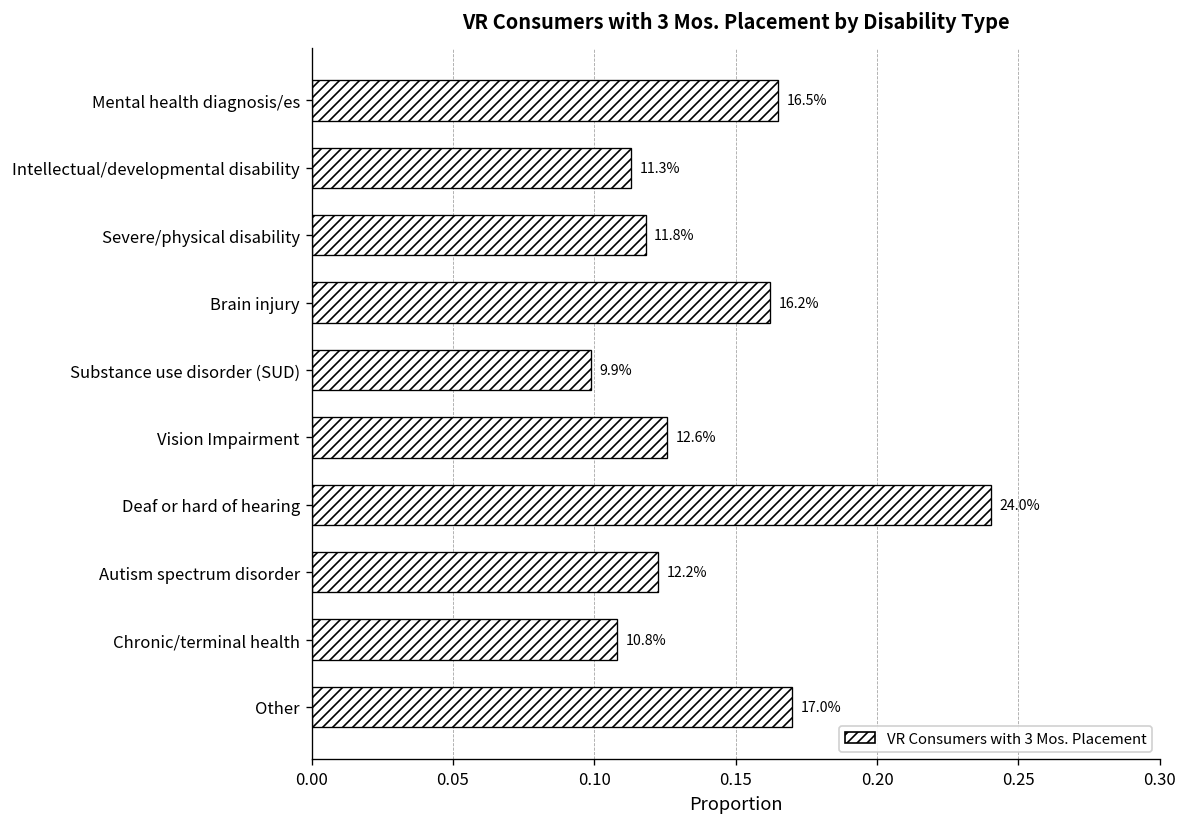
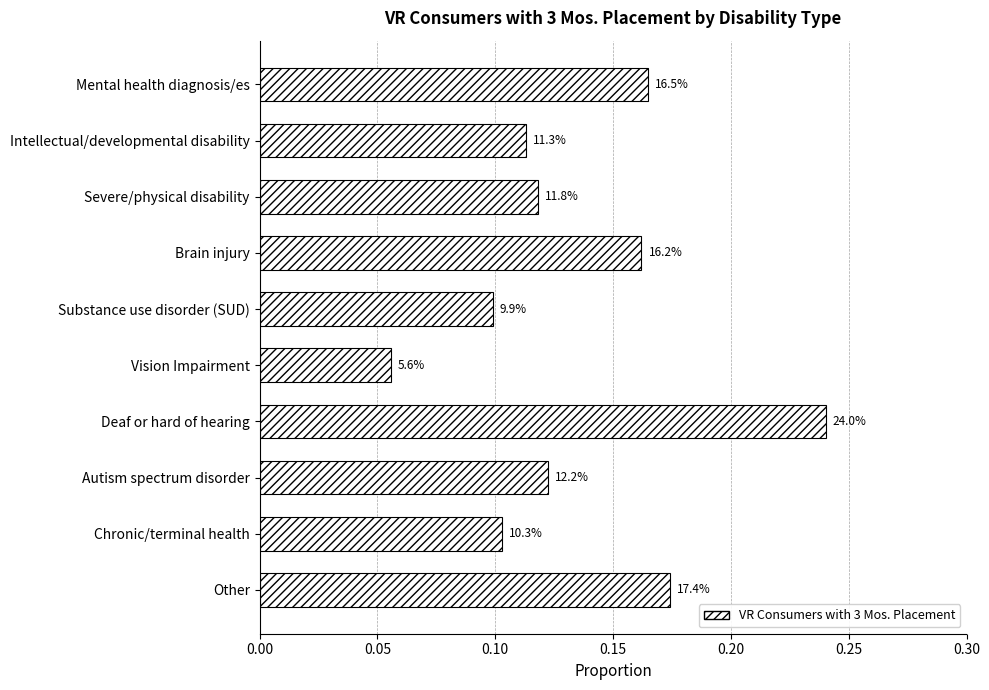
  {
    "Mental health diagnosis/es": "16.5%",
    "Intellectual/developmental disability": "11.3%",
    "Severe/physical disability": "11.8%",
    "Brain injury": "16.2%",
    "Substance use disorder (SUD)": "9.9%",
-   "Vision Impairment": "12.6%",
+   "Vision Impairment": "5.6%",
    "Deaf or hard of hearing": "24.0%",
    "Autism spectrum disorder": "12.2%",
-   "Chronic/terminal health": "10.8%",
-   "Other": "17.0%"
+   "Chronic/terminal health": "10.3%",
+   "Other": "17.4%"
  }
